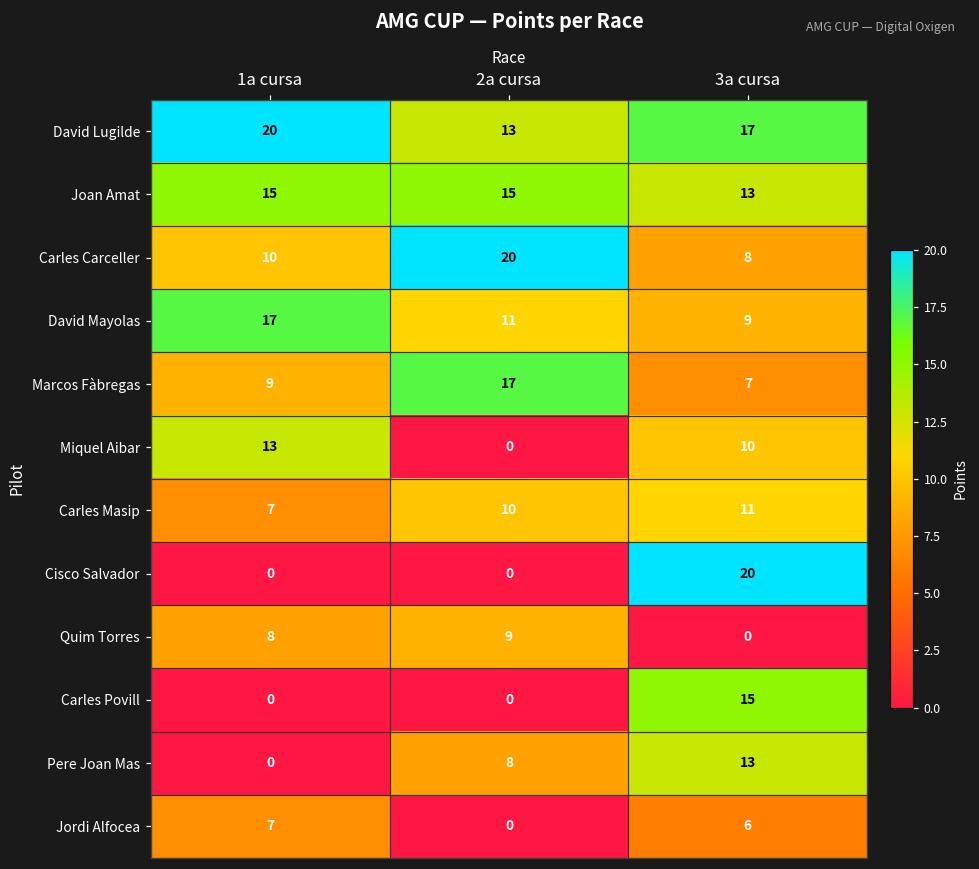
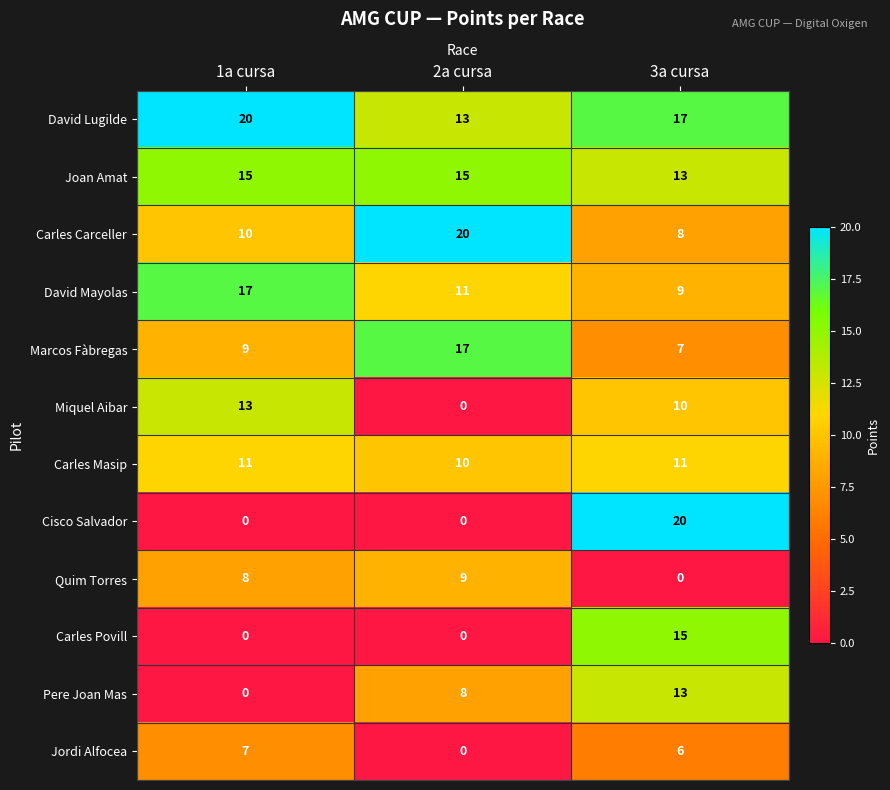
  {
    "David Lugilde": {
      "1a cursa": 20,
      "2a cursa": 13,
      "3a cursa": 17
    },
    "Joan Amat": {
      "1a cursa": 15,
      "2a cursa": 15,
      "3a cursa": 13
    },
    "Carles Carceller": {
      "1a cursa": 10,
      "2a cursa": 20,
      "3a cursa": 8
    },
    "David Mayolas": {
      "1a cursa": 17,
      "2a cursa": 11,
      "3a cursa": 9
    },
    "Marcos Fàbregas": {
      "1a cursa": 9,
      "2a cursa": 17,
      "3a cursa": 7
    },
    "Miquel Aibar": {
      "1a cursa": 13,
      "2a cursa": 0,
      "3a cursa": 10
    },
    "Carles Masip": {
-     "1a cursa": 7,
+     "1a cursa": 11,
      "2a cursa": 10,
      "3a cursa": 11
    },
    "Cisco Salvador": {
      "1a cursa": 0,
      "2a cursa": 0,
      "3a cursa": 20
    },
    "Quim Torres": {
      "1a cursa": 8,
      "2a cursa": 9,
      "3a cursa": 0
    },
    "Carles Povill": {
      "1a cursa": 0,
      "2a cursa": 0,
      "3a cursa": 15
    },
    "Pere Joan Mas": {
      "1a cursa": 0,
      "2a cursa": 8,
      "3a cursa": 13
    },
    "Jordi Alfocea": {
      "1a cursa": 7,
      "2a cursa": 0,
      "3a cursa": 6
    }
  }
